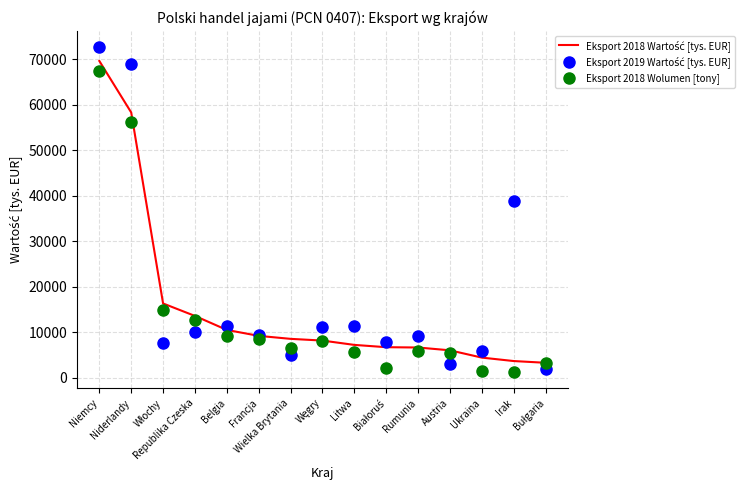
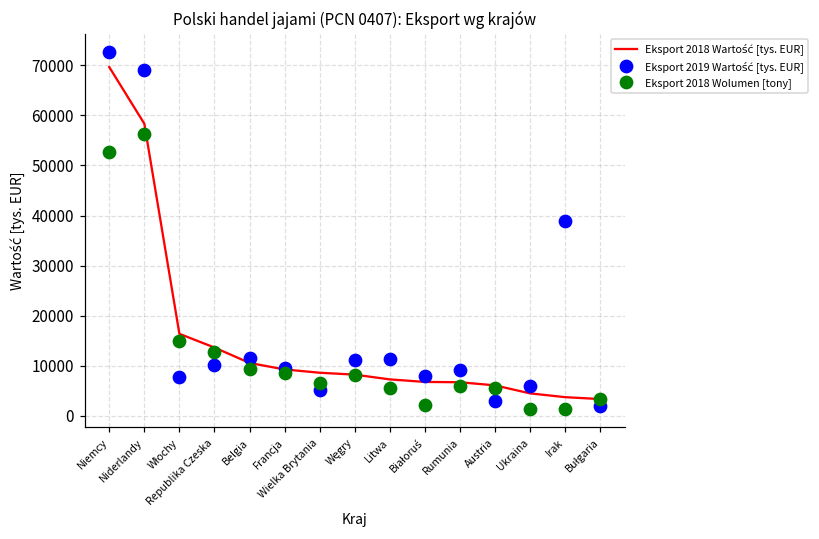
  {
    "Eksport 2018 Wartość [tys. EUR]": {
      "Niemcy": 70000,
      "Niderlandy": 58000,
      "Włochy": 16000,
      "Republika Czeska": 14000,
      "Belgia": 11000,
      "Wielka Brytania": 9000,
      "Litwa": 7000,
      "Białoruś": 7000,
      "Rumunia": 7000,
      "Ukraina": 4000,
      "Irak": 4000
    },
    "Eksport 2019 Wartość [tys. EUR]": {
      "Niemcy": 73000,
      "Niderlandy": 69000,
      "Włochy": 8000,
      "Republika Czeska": 10000,
      "Belgia": 11000,
      "Wielka Brytania": 5000,
      "Węgry": 11000,
      "Litwa": 11000,
      "Białoruś": 8000,
      "Rumunia": 9000,
      "Austria": 3000,
      "Ukraina": 6000,
      "Irak": 39000,
      "Bułgaria": 2000
    },
    "Eksport 2018 Wolumen [tony]": {
-     "Niemcy": 67000,
+     "Niemcy": 53000,
      "Niderlandy": 56000,
      "Włochy": 15000,
      "Republika Czeska": 13000,
      "Belgia": 9000,
      "Francja": 8000,
      "Wielka Brytania": 7000,
      "Litwa": 6000,
      "Białoruś": 2000,
      "Rumunia": 6000,
      "Ukraina": 1000,
      "Irak": 1000
    }
  }
